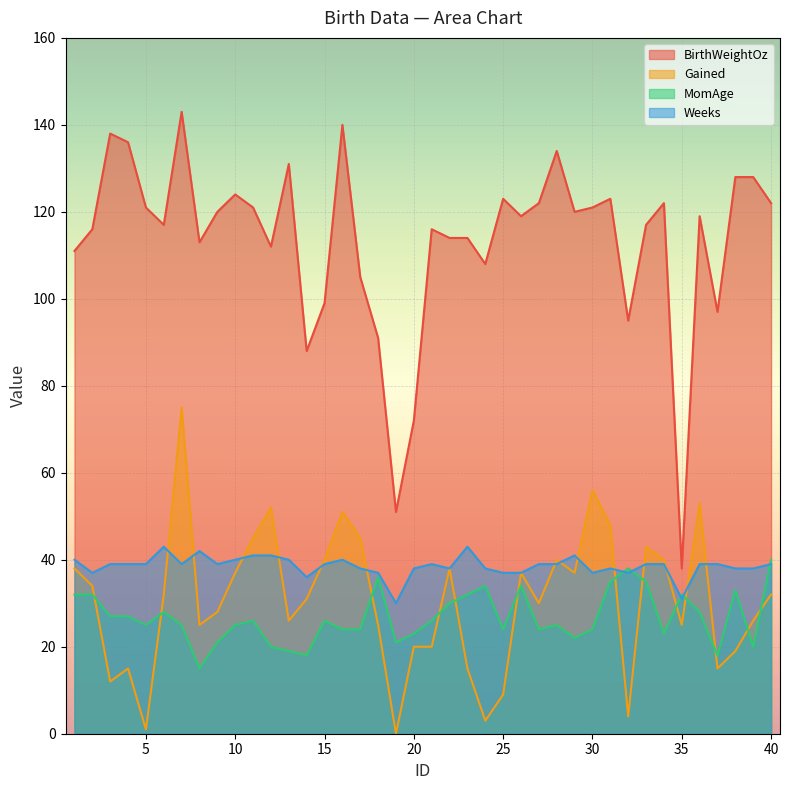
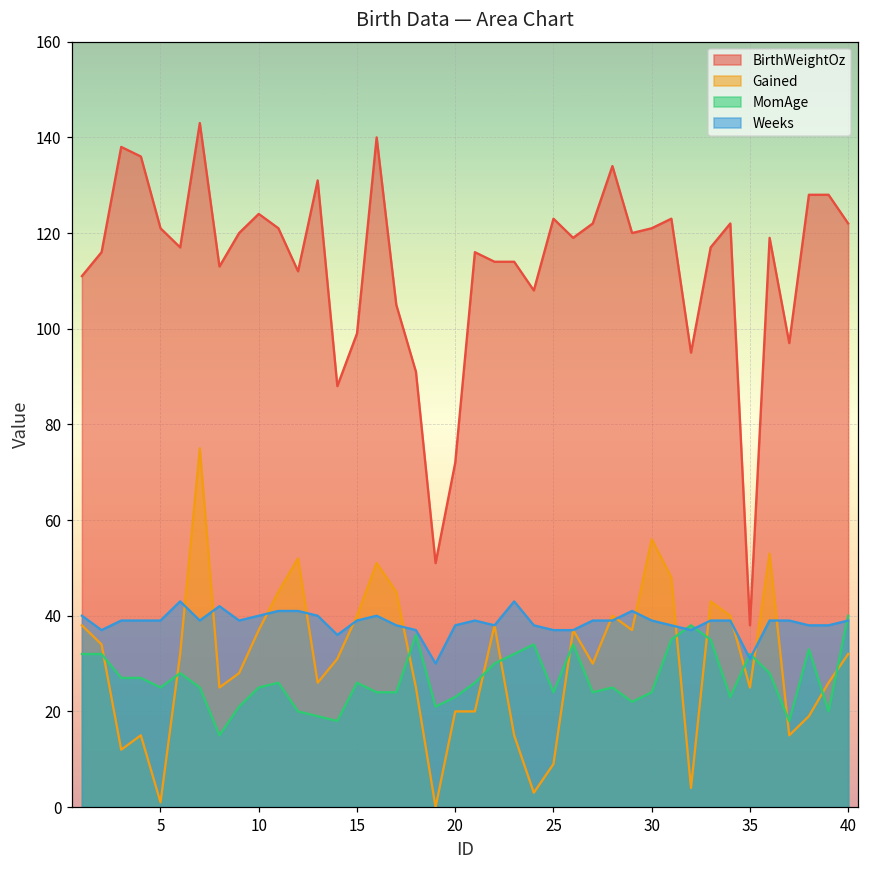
  {
    "BirthWeightOz": {
      "5": 121,
      "10": 124,
      "15": 99,
      "20": 72,
      "25": 123,
      "30": 121,
      "35": 38,
      "40": 122
    },
    "Gained": {
      "5": 1,
      "10": 37,
      "15": 40,
      "20": 20,
      "25": 9,
      "30": 56,
      "35": 25,
      "40": 32
    },
    "MomAge": {
      "5": 25,
      "10": 25,
      "15": 26,
      "20": 23,
      "25": 24,
      "30": 24,
      "35": 32,
      "40": 40
    },
    "Weeks": {
      "5": 39,
      "10": 40,
      "15": 39,
      "20": 38,
      "25": 37,
-     "30": 37,
+     "30": 39,
      "35": 31,
      "40": 39
    }
  }
